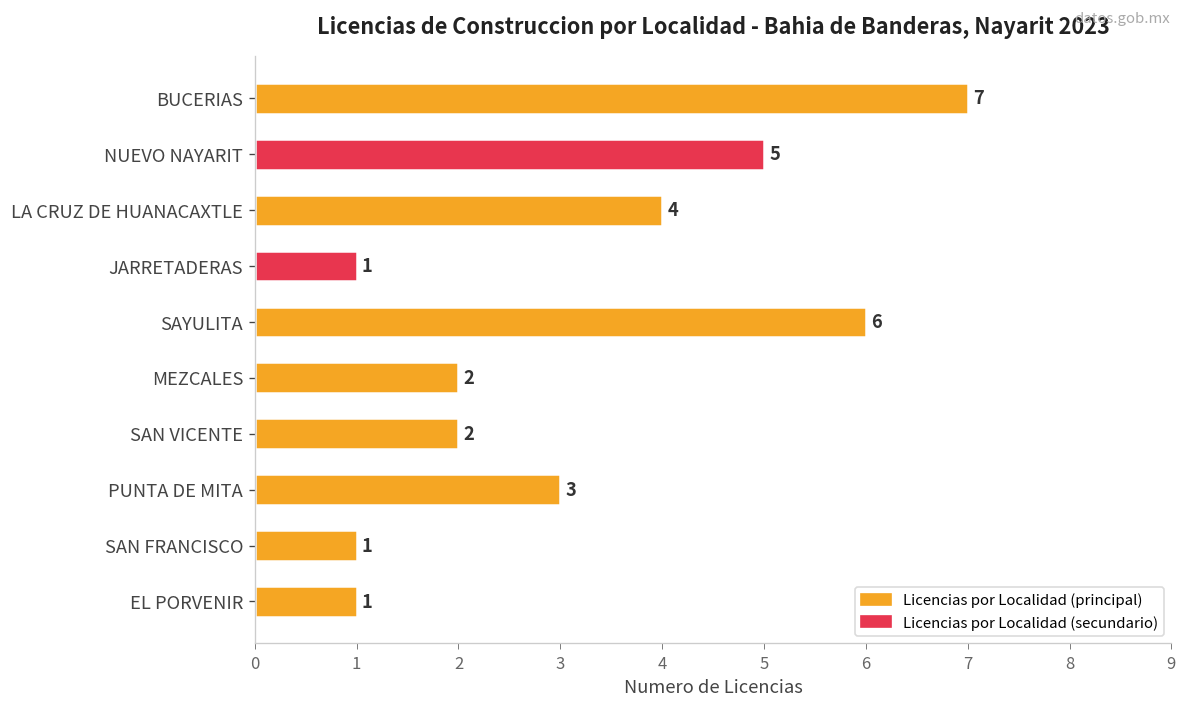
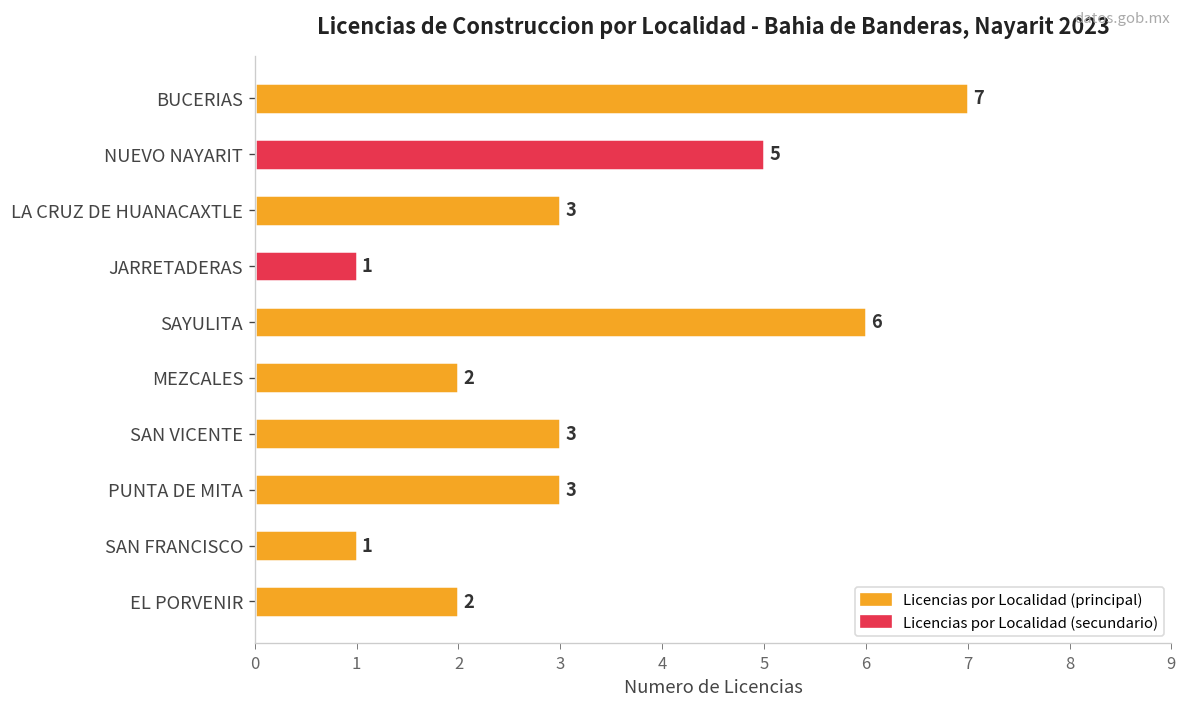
  {
    "BUCERIAS": 7,
    "NUEVO NAYARIT": 5,
-   "LA CRUZ DE HUANACAXTLE": 4,
+   "LA CRUZ DE HUANACAXTLE": 3,
    "JARRETADERAS": 1,
    "SAYULITA": 6,
    "MEZCALES": 2,
-   "SAN VICENTE": 2,
+   "SAN VICENTE": 3,
    "PUNTA DE MITA": 3,
    "SAN FRANCISCO": 1,
-   "EL PORVENIR": 1
+   "EL PORVENIR": 2
  }
